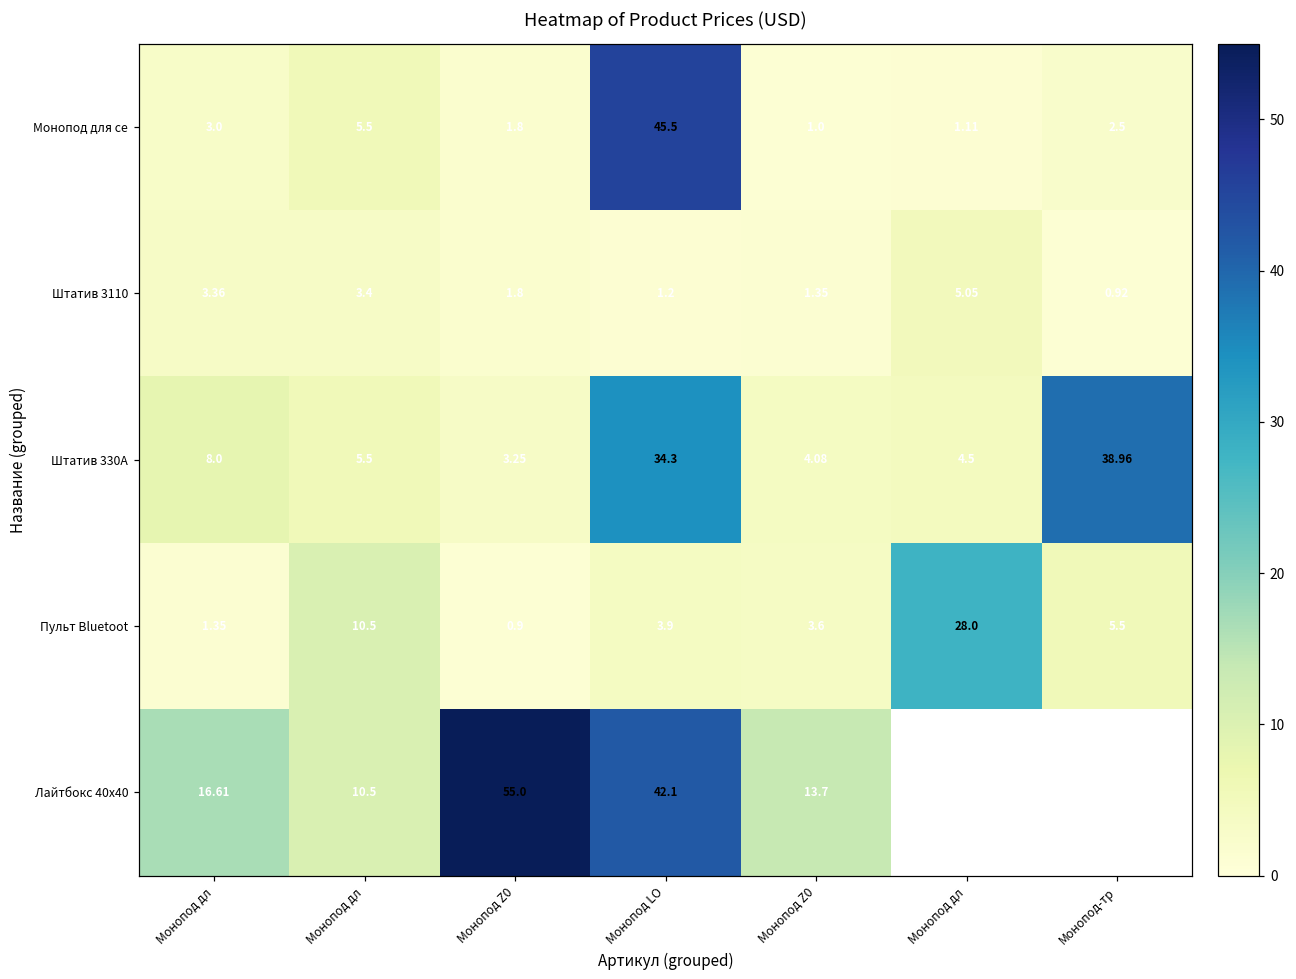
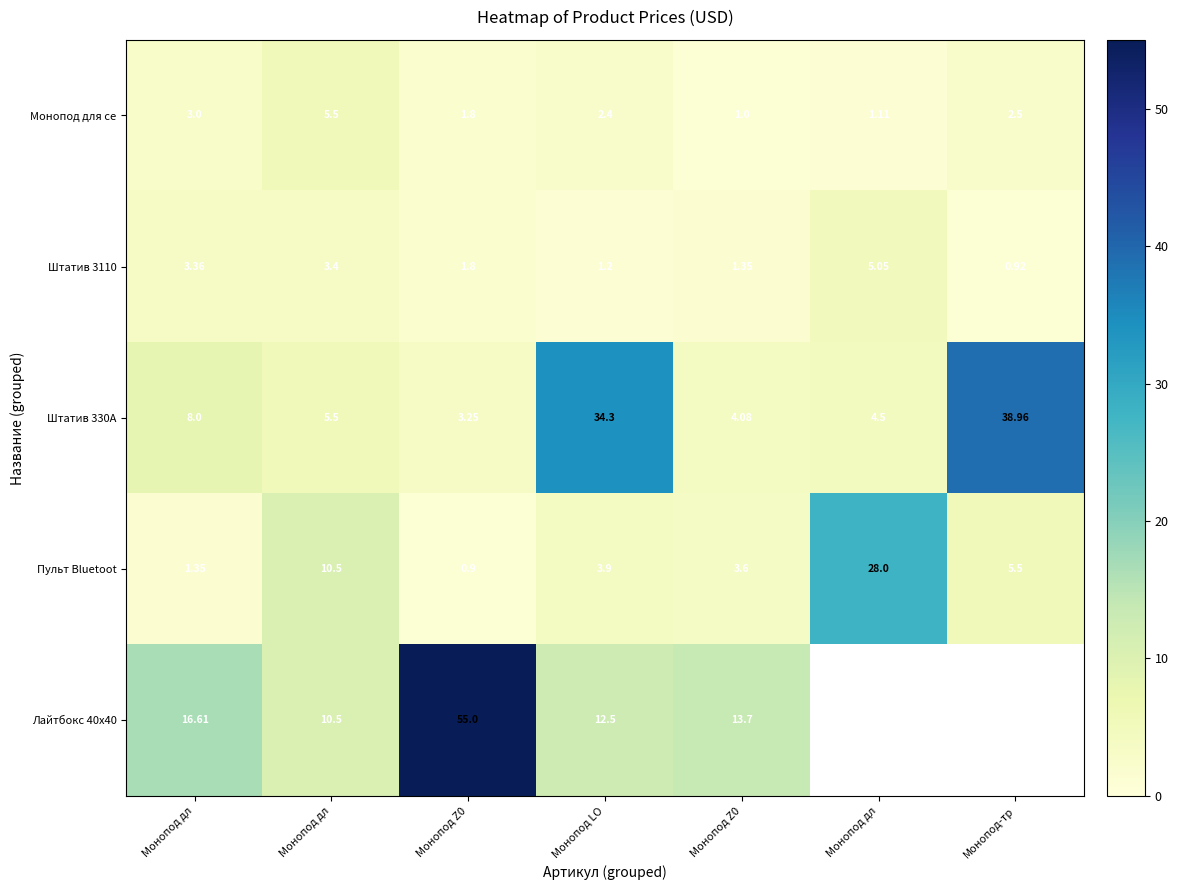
  {
    "Монопод для се": {
-     "Монопод LO": 45.5,
+     "Монопод LO": 2.4,
      "Монопод-тр": 2.5
    },
    "Штатив 330A": {
      "Монопод LO": 34.3,
      "Монопод-тр": 38.96
    },
    "Пульт Bluetoot": {
      "Монопод LO": 3.9,
      "Монопод-тр": 5.5
    },
    "Лайтбокс 40x40": {
-     "Монопод LO": 42.1
+     "Монопод LO": 12.5
    }
  }
